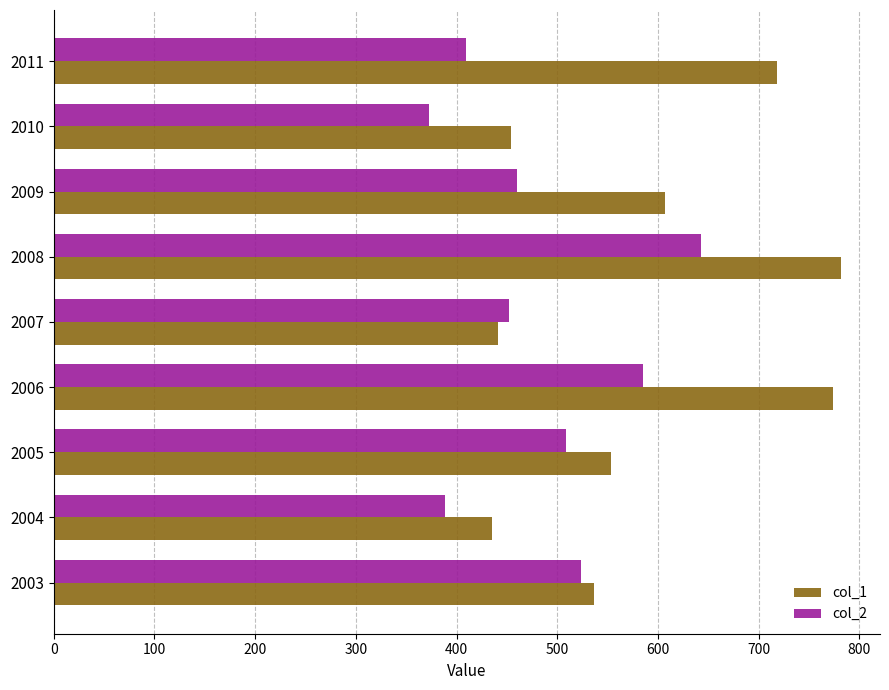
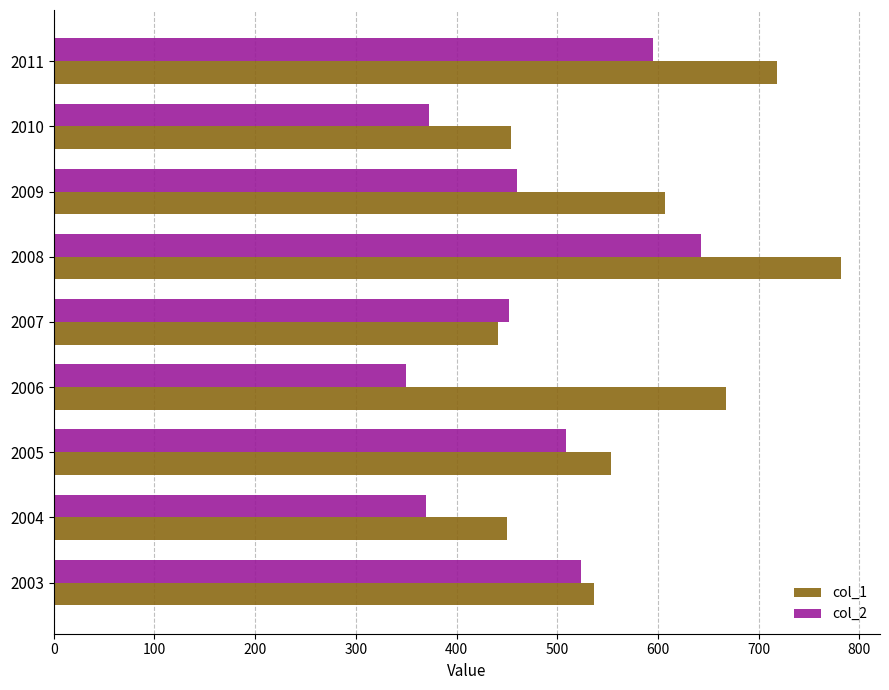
  {
    "col_1": {
      "2011": 718,
      "2010": 454,
      "2009": 607,
      "2008": 781,
      "2007": 441,
-     "2006": 774,
+     "2006": 668,
      "2005": 553,
-     "2004": 435,
+     "2004": 450,
      "2003": 537
    },
    "col_2": {
-     "2011": 410,
+     "2011": 595,
      "2010": 373,
      "2009": 460,
      "2008": 642,
      "2007": 452,
-     "2006": 585,
+     "2006": 350,
      "2005": 509,
-     "2004": 388,
+     "2004": 370,
      "2003": 523
    }
  }
